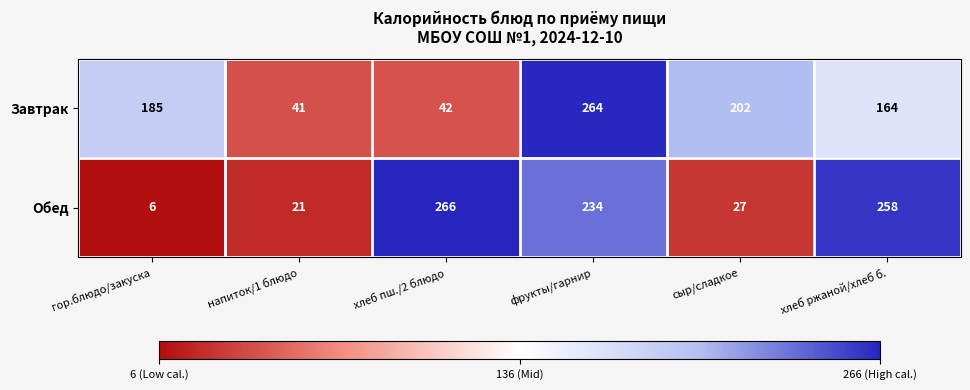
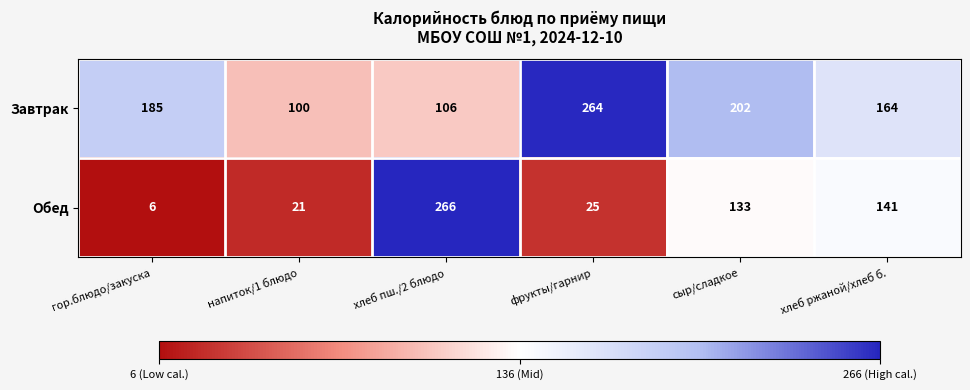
  {
    "Завтрак": {
      "гор.блюдо/закуска": 185,
-     "напиток/1 блюдо": 41,
-     "хлеб пш./2 блюдо": 42,
+     "напиток/1 блюдо": 100,
+     "хлеб пш./2 блюдо": 106,
      "фрукты/гарнир": 264,
      "сыр/сладкое": 202,
      "хлеб ржаной/хлеб б.": 164
    },
    "Обед": {
      "гор.блюдо/закуска": 6,
      "напиток/1 блюдо": 21,
      "хлеб пш./2 блюдо": 266,
-     "фрукты/гарнир": 234,
-     "сыр/сладкое": 27,
-     "хлеб ржаной/хлеб б.": 258
+     "фрукты/гарнир": 25,
+     "сыр/сладкое": 133,
+     "хлеб ржаной/хлеб б.": 141
    }
  }
